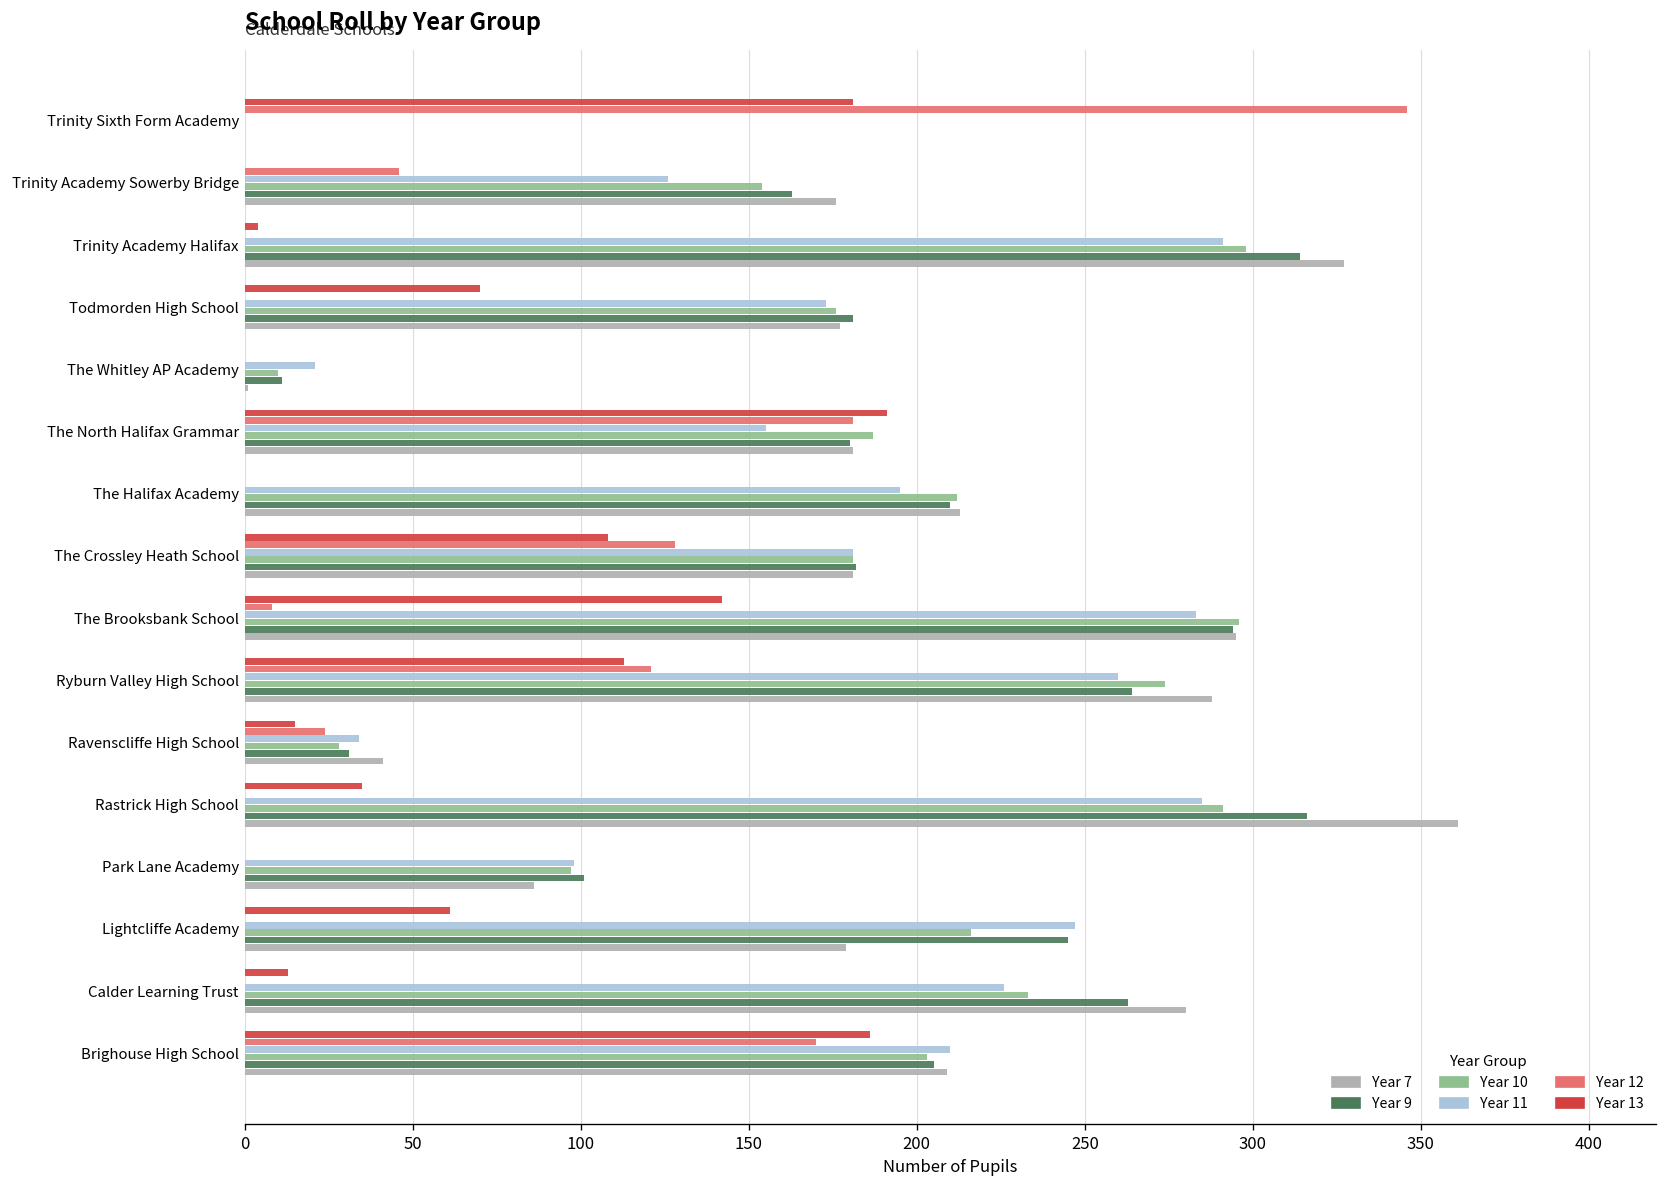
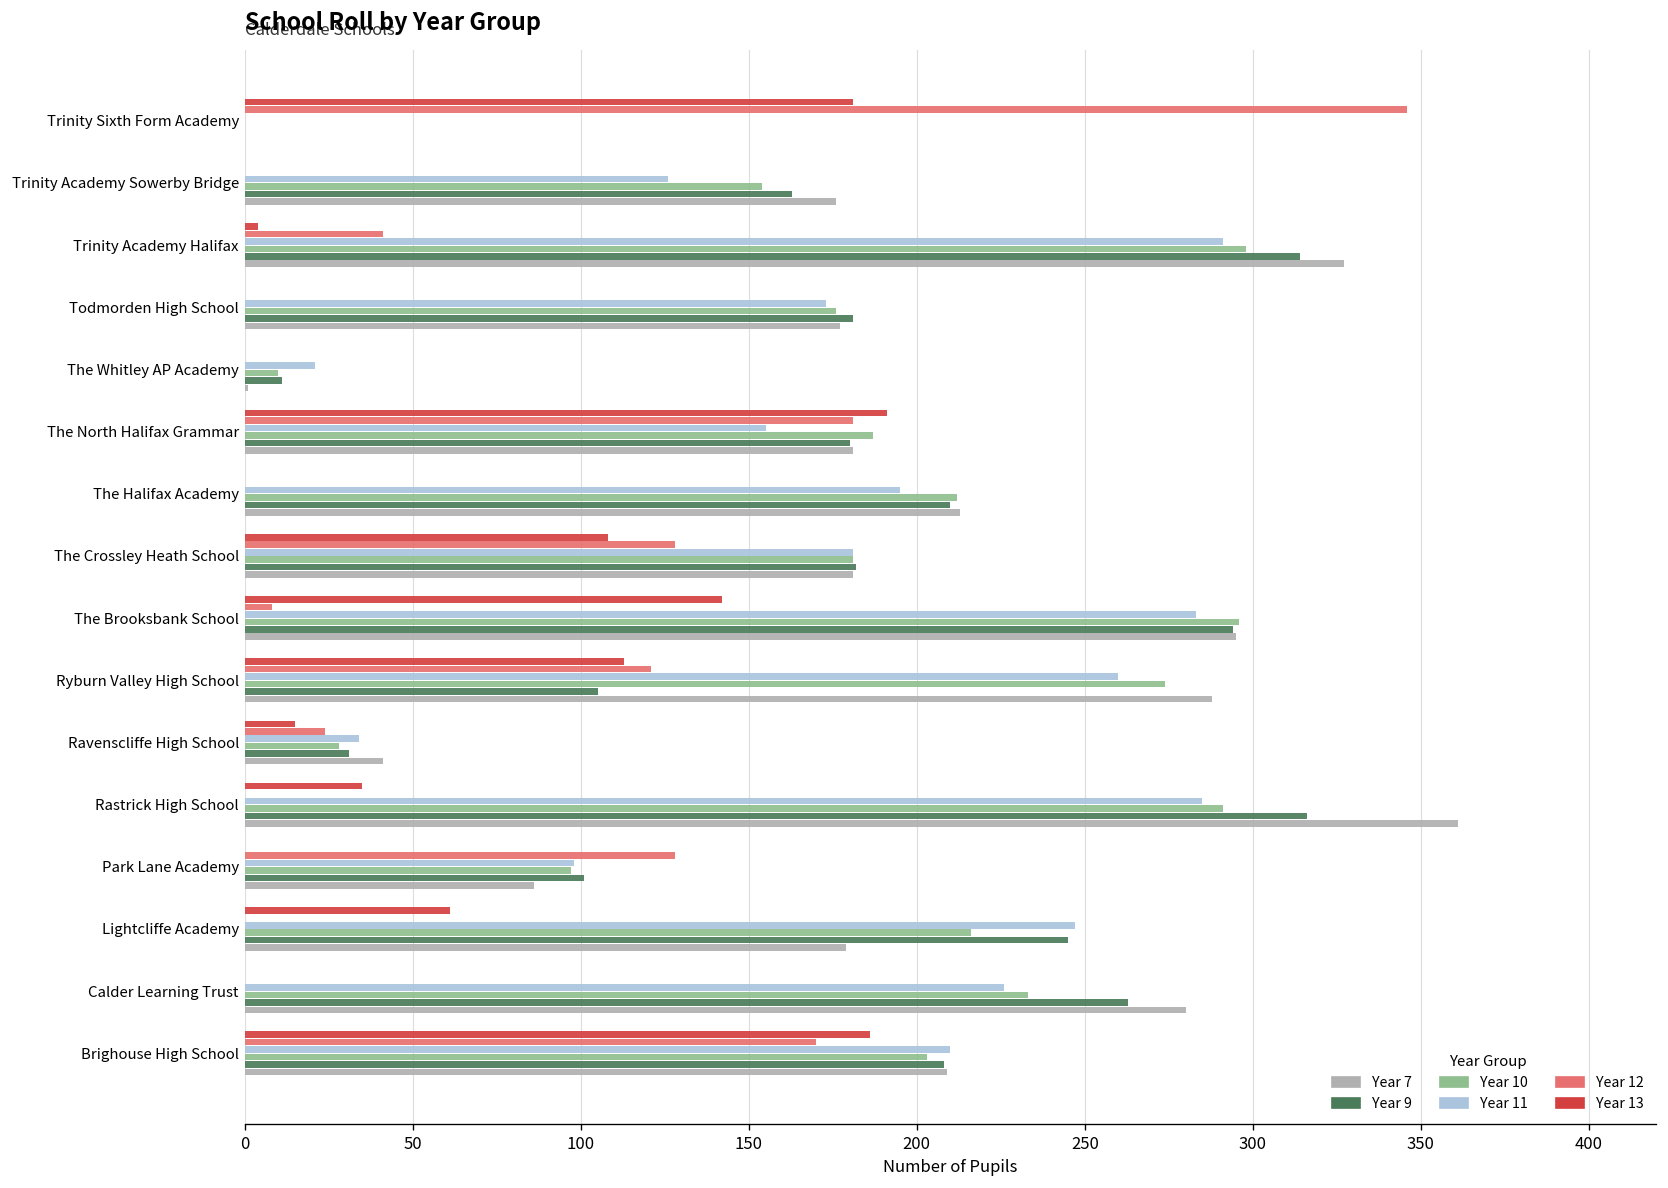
  {
    "Year 9": {
      "Trinity Sixth Form Academy": 0,
      "Trinity Academy Sowerby Bridge": 163,
      "Trinity Academy Halifax": 314,
      "Todmorden High School": 181,
      "The Whitley AP Academy": 11,
      "The North Halifax Grammar": 180,
      "The Halifax Academy": 210,
      "The Crossley Heath School": 182,
      "The Brooksbank School": 294,
-     "Ryburn Valley High School": 264,
+     "Ryburn Valley High School": 105,
      "Ravenscliffe High School": 31,
      "Rastrick High School": 316,
      "Park Lane Academy": 101,
      "Lightcliffe Academy": 245,
      "Calder Learning Trust": 263,
-     "Brighouse High School": 205
+     "Brighouse High School": 208
    },
    "Year 12": {
      "Trinity Sixth Form Academy": 346,
-     "Trinity Academy Sowerby Bridge": 46,
-     "Trinity Academy Halifax": 0,
+     "Trinity Academy Sowerby Bridge": 0,
+     "Trinity Academy Halifax": 41,
      "Todmorden High School": 0,
      "The Whitley AP Academy": 0,
      "The North Halifax Grammar": 181,
      "The Halifax Academy": 0,
      "The Crossley Heath School": 128,
      "The Brooksbank School": 8,
      "Ryburn Valley High School": 121,
      "Ravenscliffe High School": 24,
      "Rastrick High School": 0,
-     "Park Lane Academy": 0,
+     "Park Lane Academy": 128,
      "Lightcliffe Academy": 0,
      "Calder Learning Trust": 0,
      "Brighouse High School": 170
    },
    "Year 13": {
      "Trinity Sixth Form Academy": 181,
      "Trinity Academy Sowerby Bridge": 0,
      "Trinity Academy Halifax": 4,
-     "Todmorden High School": 70,
+     "Todmorden High School": 0,
      "The Whitley AP Academy": 0,
      "The North Halifax Grammar": 191,
      "The Halifax Academy": 0,
      "The Crossley Heath School": 108,
      "The Brooksbank School": 142,
      "Ryburn Valley High School": 113,
      "Ravenscliffe High School": 15,
      "Rastrick High School": 35,
      "Park Lane Academy": 0,
      "Lightcliffe Academy": 61,
-     "Calder Learning Trust": 13,
+     "Calder Learning Trust": 0,
      "Brighouse High School": 186
    }
  }
